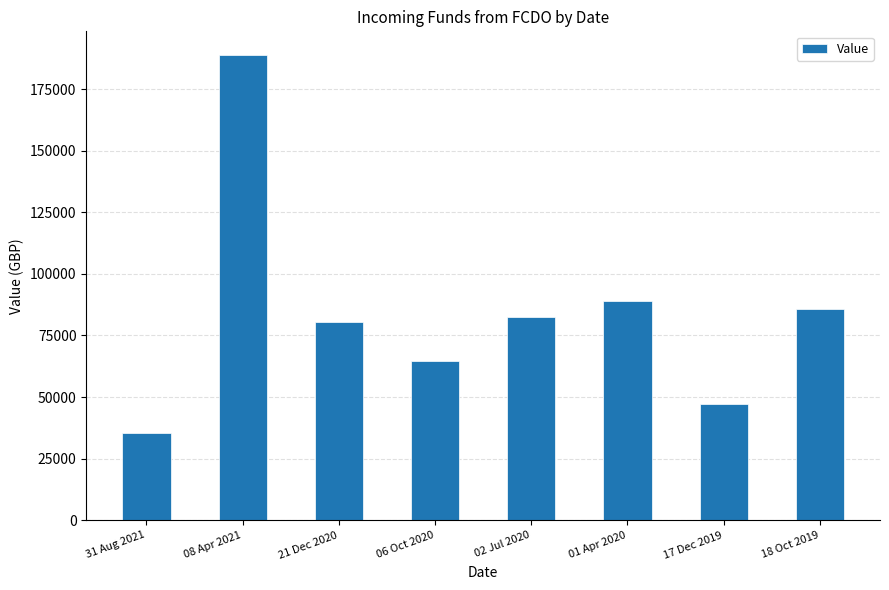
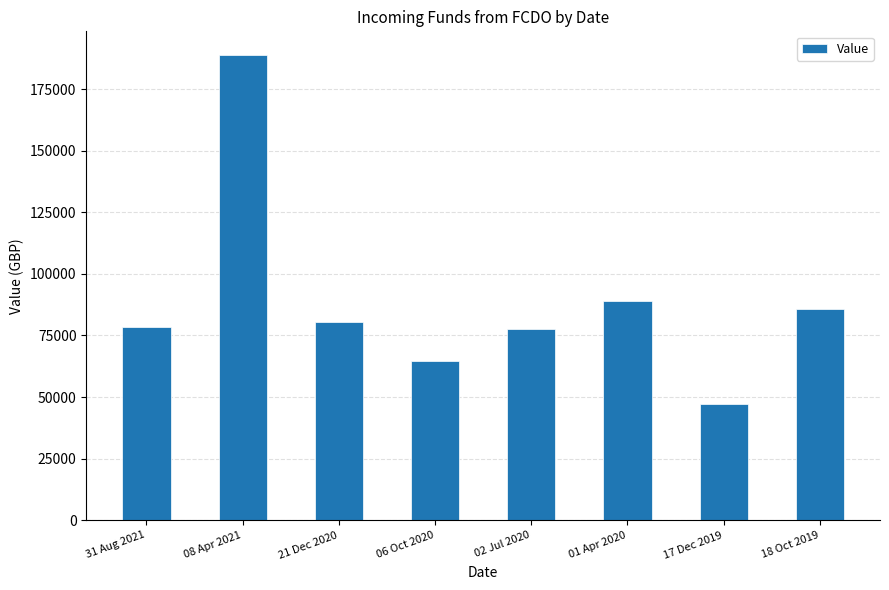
  {
-   "31 Aug 2021": 36000,
+   "31 Aug 2021": 78000,
    "08 Apr 2021": 189000,
    "21 Dec 2020": 81000,
    "06 Oct 2020": 65000,
-   "02 Jul 2020": 82000,
+   "02 Jul 2020": 77000,
    "01 Apr 2020": 89000,
    "17 Dec 2019": 47000,
    "18 Oct 2019": 86000
  }
